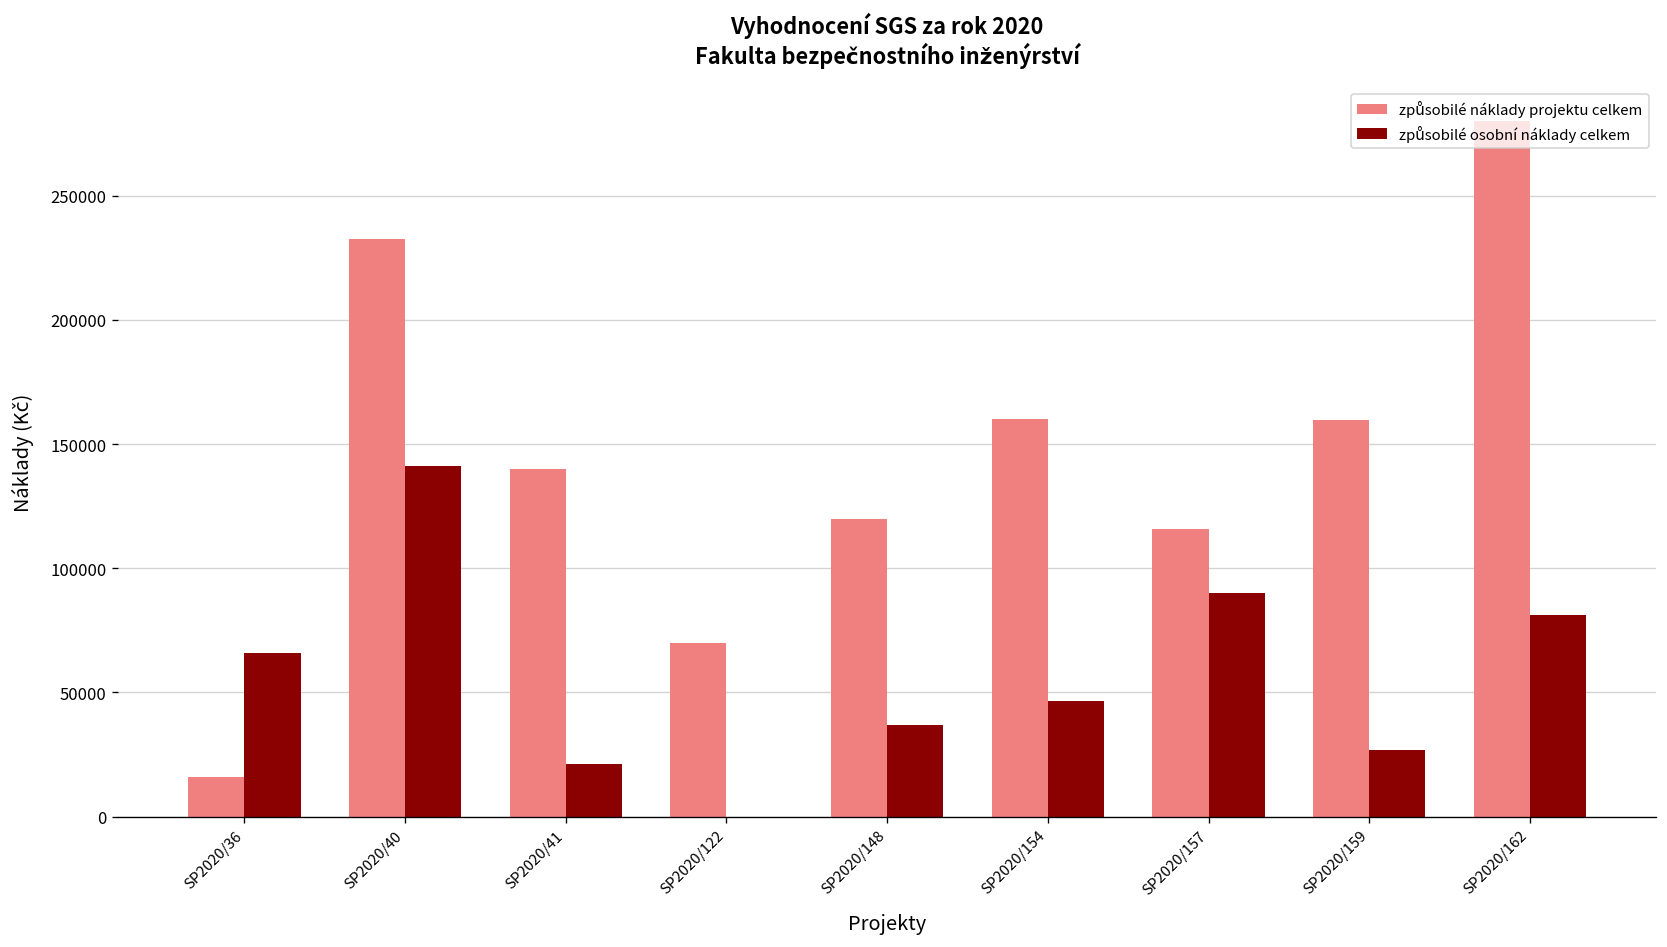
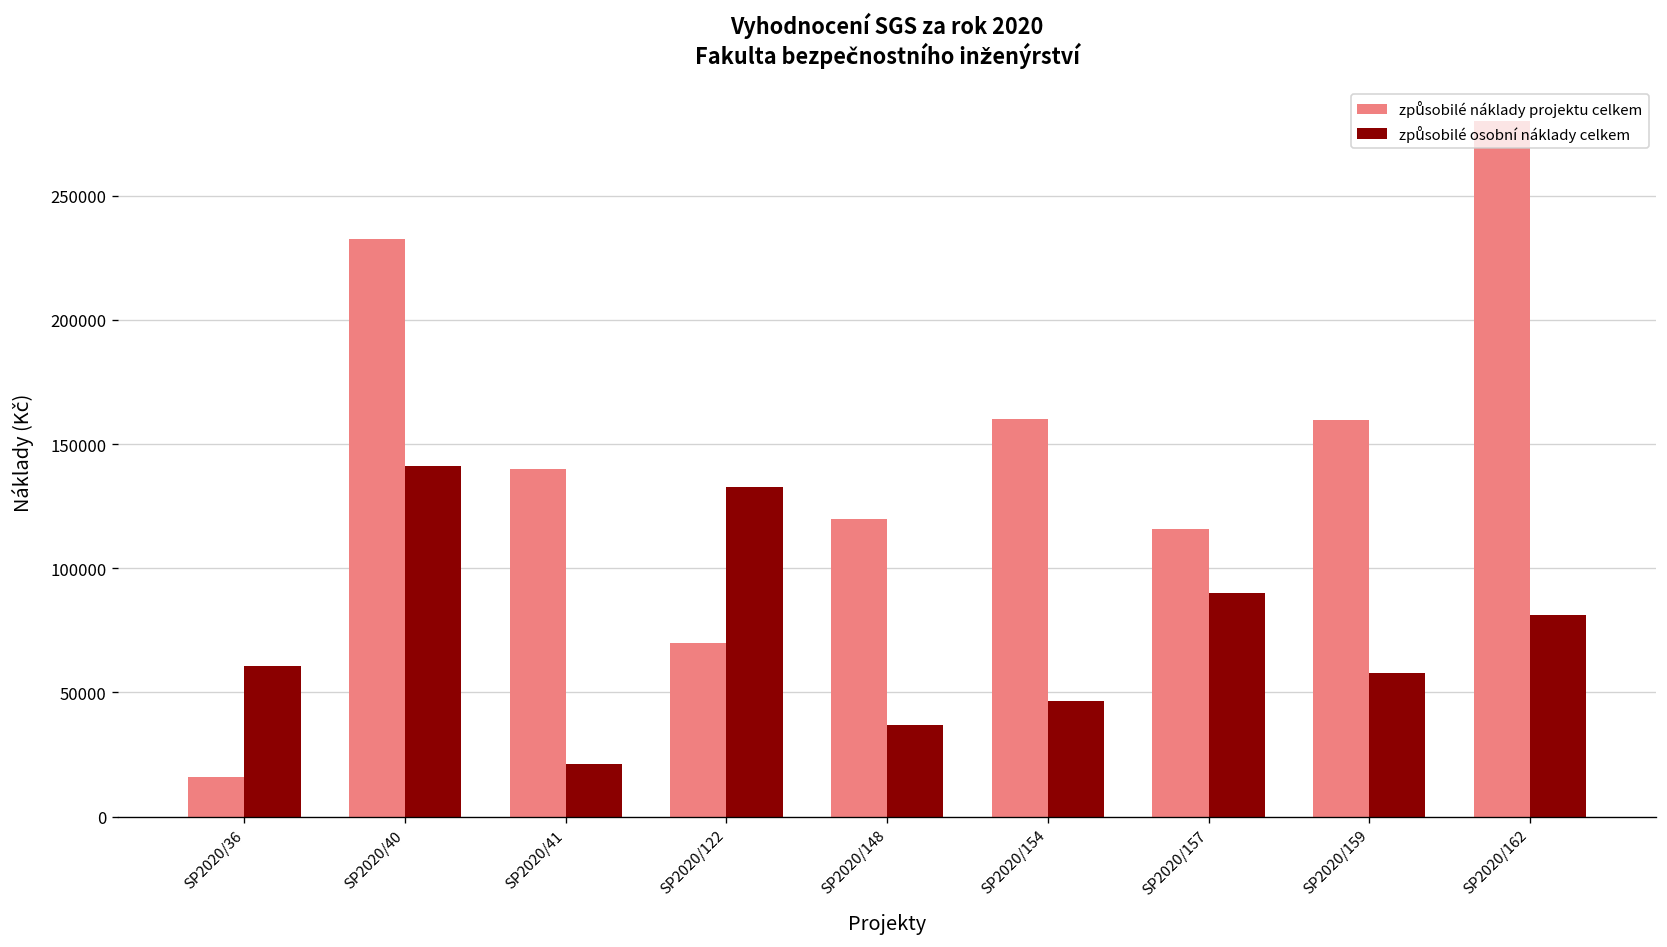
  {
    "způsobilé náklady projektu celkem": {
      "SP2020/36": 16000,
      "SP2020/40": 233000,
      "SP2020/41": 140000,
      "SP2020/122": 70000,
      "SP2020/148": 120000,
      "SP2020/154": 160000,
      "SP2020/157": 116000,
      "SP2020/159": 160000
    },
    "způsobilé osobní náklady celkem": {
-     "SP2020/36": 66000,
+     "SP2020/36": 61000,
      "SP2020/40": 141000,
      "SP2020/41": 21000,
-     "SP2020/122": 0,
+     "SP2020/122": 133000,
      "SP2020/148": 37000,
      "SP2020/154": 47000,
      "SP2020/157": 90000,
-     "SP2020/159": 27000,
+     "SP2020/159": 58000,
      "SP2020/162": 81000
    }
  }
